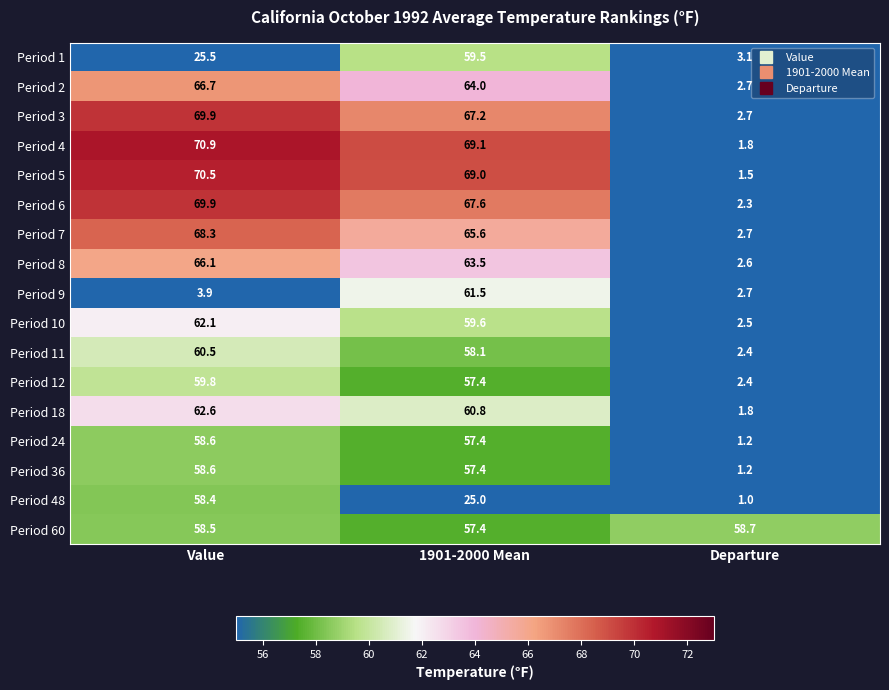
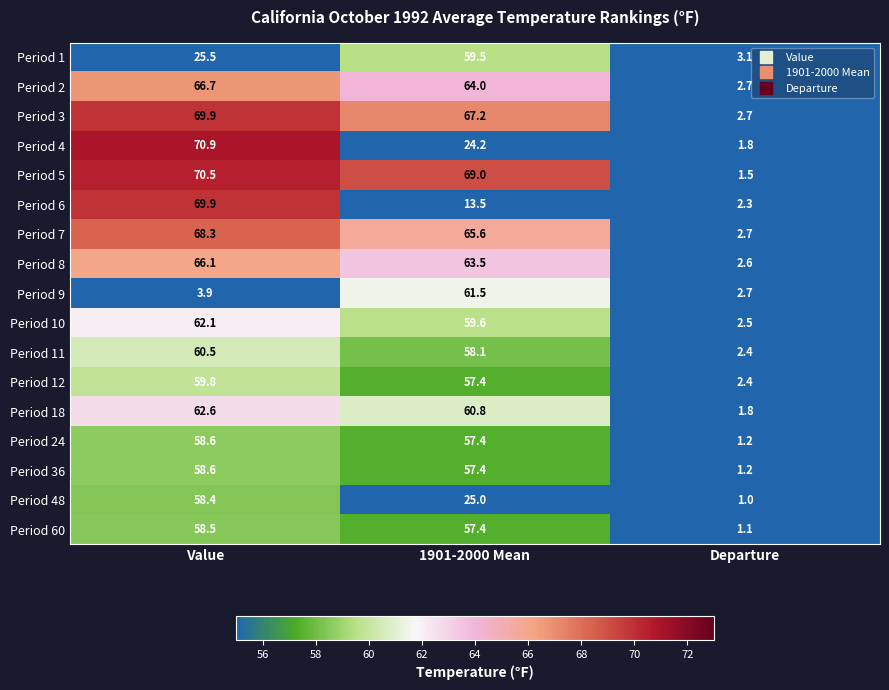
  {
    "Period 1": {
      "Value": 25.5,
      "1901-2000 Mean": 59.5
    },
    "Period 2": {
      "Value": 66.7,
      "1901-2000 Mean": 64.0
    },
    "Period 3": {
      "Value": 69.9,
      "1901-2000 Mean": 67.2,
      "Departure": 2.7
    },
    "Period 4": {
      "Value": 70.9,
-     "1901-2000 Mean": 69.1,
+     "1901-2000 Mean": 24.2,
      "Departure": 1.8
    },
    "Period 5": {
      "Value": 70.5,
      "1901-2000 Mean": 69.0,
      "Departure": 1.5
    },
    "Period 6": {
      "Value": 69.9,
-     "1901-2000 Mean": 67.6,
+     "1901-2000 Mean": 13.5,
      "Departure": 2.3
    },
    "Period 7": {
      "Value": 68.3,
      "1901-2000 Mean": 65.6,
      "Departure": 2.7
    },
    "Period 8": {
      "Value": 66.1,
      "1901-2000 Mean": 63.5,
      "Departure": 2.6
    },
    "Period 9": {
      "Value": 3.9,
      "1901-2000 Mean": 61.5,
      "Departure": 2.7
    },
    "Period 10": {
      "Value": 62.1,
      "1901-2000 Mean": 59.6,
      "Departure": 2.5
    },
    "Period 11": {
      "Value": 60.5,
      "1901-2000 Mean": 58.1,
      "Departure": 2.4
    },
    "Period 12": {
      "Value": 59.8,
      "1901-2000 Mean": 57.4,
      "Departure": 2.4
    },
    "Period 18": {
      "Value": 62.6,
      "1901-2000 Mean": 60.8,
      "Departure": 1.8
    },
    "Period 24": {
      "Value": 58.6,
      "1901-2000 Mean": 57.4,
      "Departure": 1.2
    },
    "Period 36": {
      "Value": 58.6,
      "1901-2000 Mean": 57.4,
      "Departure": 1.2
    },
    "Period 48": {
      "Value": 58.4,
      "1901-2000 Mean": 25.0,
      "Departure": 1.0
    },
    "Period 60": {
      "Value": 58.5,
      "1901-2000 Mean": 57.4,
-     "Departure": 58.7
+     "Departure": 1.1
    }
  }
